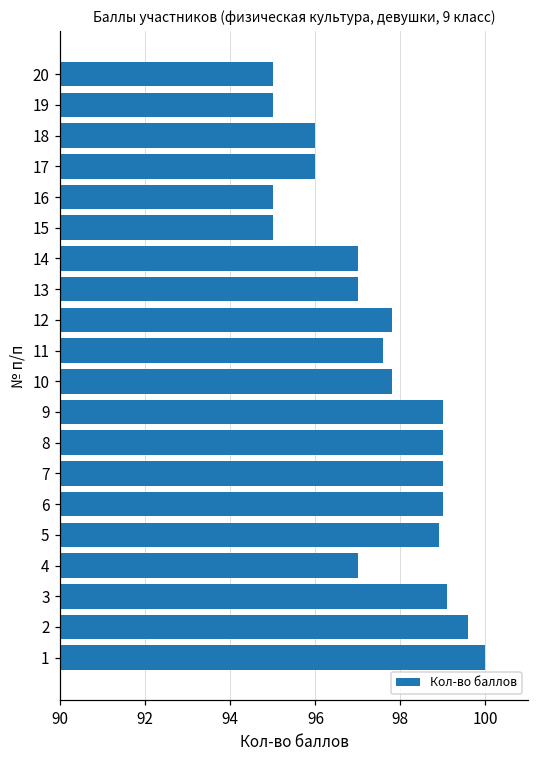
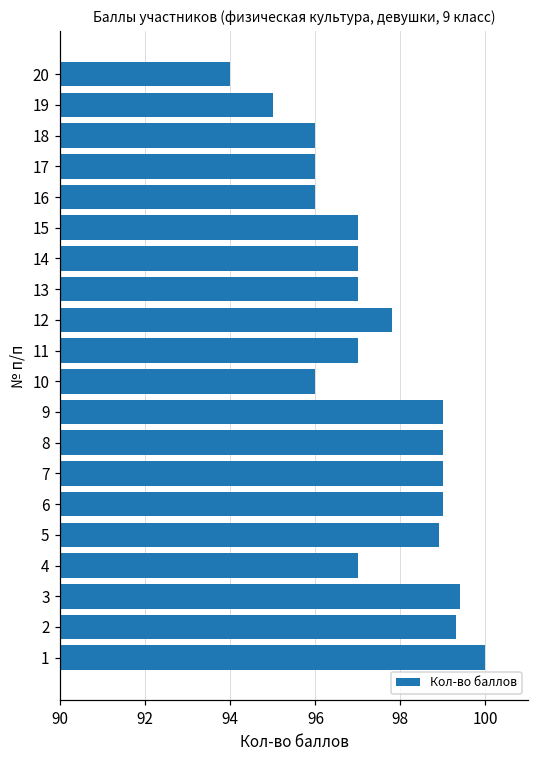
  {
-   "20": 95,
+   "20": 94,
    "19": 95.0,
    "18": 96.0,
    "17": 96.0,
-   "16": 95,
-   "15": 95,
+   "16": 96,
+   "15": 97,
    "14": 97.0,
    "13": 97.0,
    "12": 97.8,
-   "11": 97.6,
-   "10": 97.8,
+   "11": 97.0,
+   "10": 96.0,
    "9": 99.0,
    "8": 99.0,
    "7": 99.0,
    "6": 99.0,
    "5": 98.9,
    "4": 97.0,
-   "3": 99.1,
-   "2": 99.6,
+   "3": 99.4,
+   "2": 99.3,
    "1": 100.0
  }
